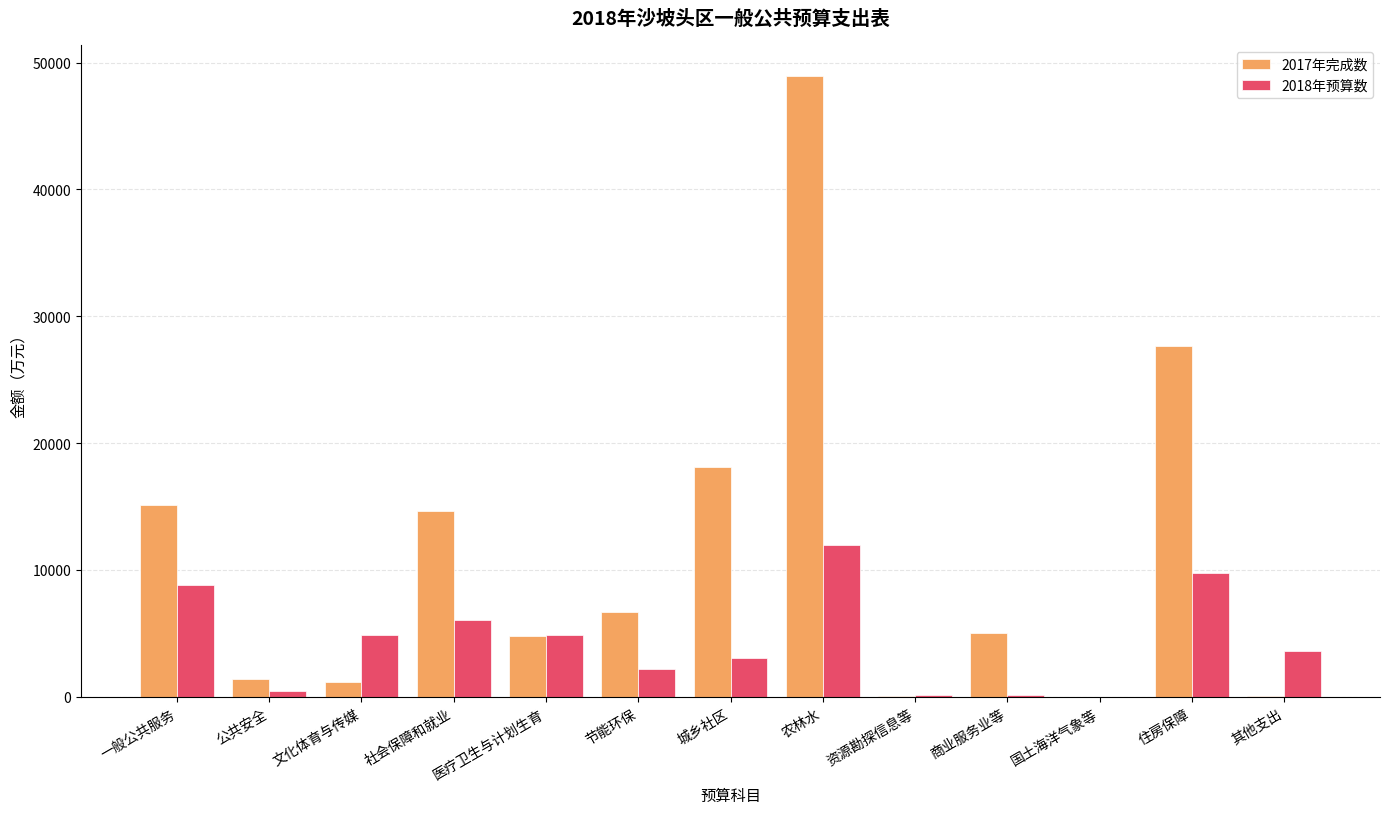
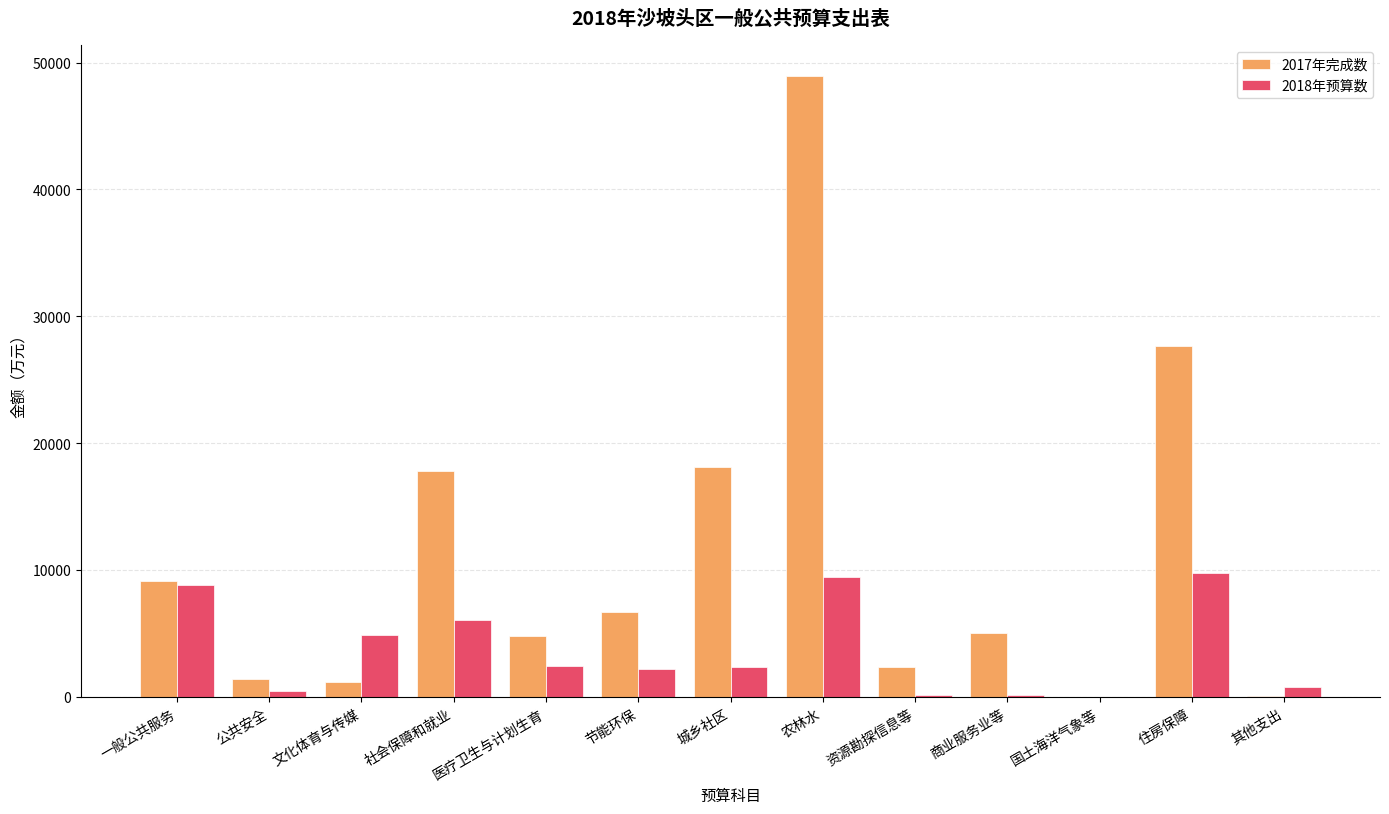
  {
    "2017年完成数": {
-     "一般公共服务": 15200,
+     "一般公共服务": 9200,
      "公共安全": 1400,
      "文化体育与传媒": 1200,
-     "社会保障和就业": 14700,
+     "社会保障和就业": 17800,
      "医疗卫生与计划生育": 4800,
      "节能环保": 6700,
      "城乡社区": 18100,
      "农林水": 48900,
-     "资源勘探信息等": 100,
+     "资源勘探信息等": 2400,
      "商业服务业等": 5100,
      "住房保障": 27700
    },
    "2018年预算数": {
      "一般公共服务": 8900,
      "公共安全": 500,
      "文化体育与传媒": 4900,
      "社会保障和就业": 6100,
-     "医疗卫生与计划生育": 4900,
+     "医疗卫生与计划生育": 2400,
      "节能环保": 2200,
-     "城乡社区": 3100,
-     "农林水": 12000,
+     "城乡社区": 2400,
+     "农林水": 9500,
      "商业服务业等": 200,
      "住房保障": 9800,
-     "其他支出": 3600
+     "其他支出": 800
    }
  }
